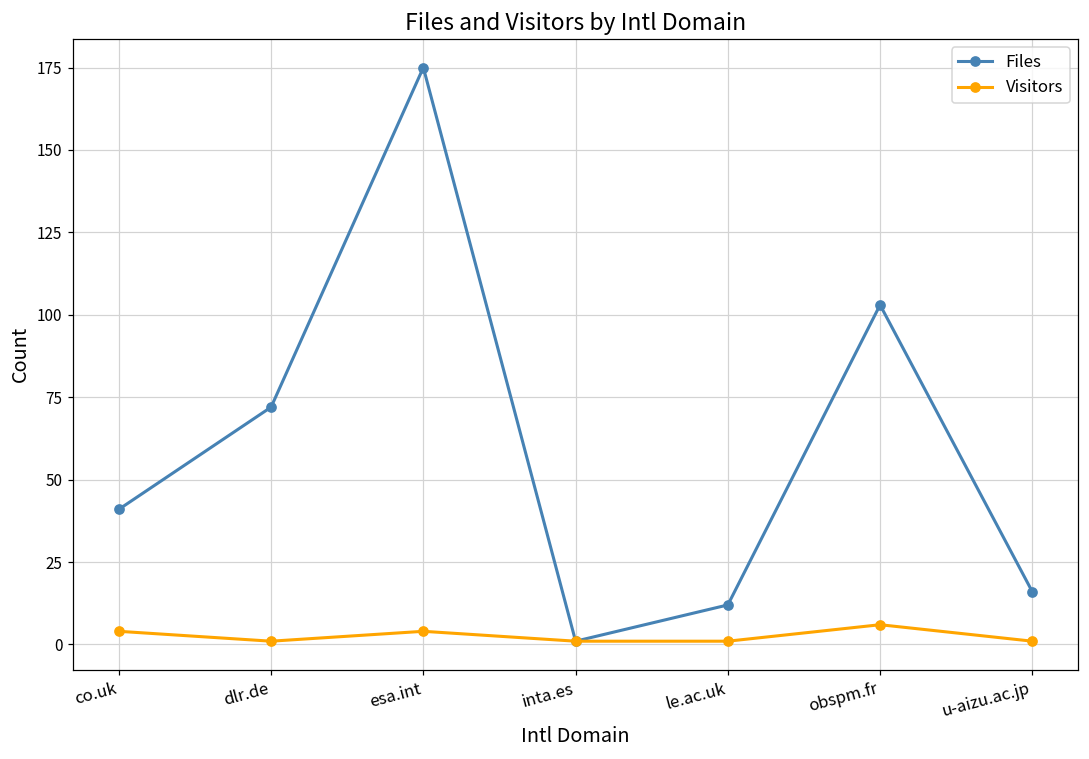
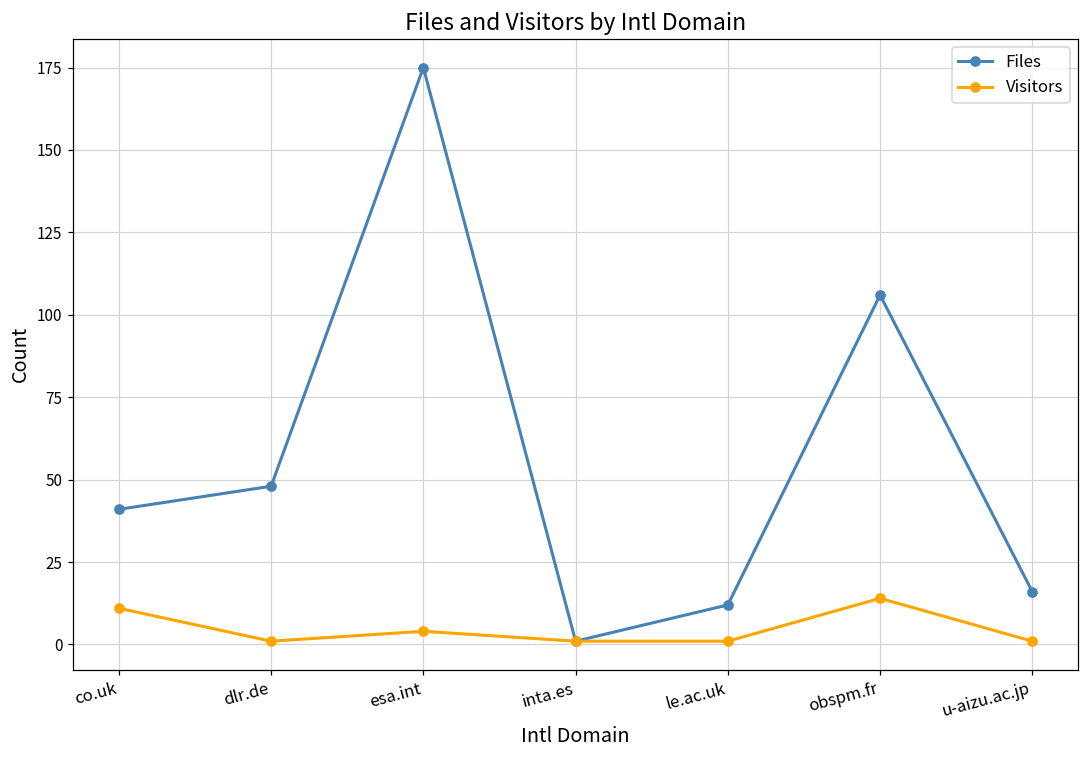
  {
    "Files": {
      "co.uk": 41,
-     "dlr.de": 72,
+     "dlr.de": 48,
      "esa.int": 175,
      "le.ac.uk": 12,
-     "obspm.fr": 103,
+     "obspm.fr": 106,
      "u-aizu.ac.jp": 16
    },
    "Visitors": {
-     "co.uk": 4,
+     "co.uk": 11,
      "dlr.de": 1,
      "esa.int": 4,
      "le.ac.uk": 1,
-     "obspm.fr": 6,
+     "obspm.fr": 14,
      "u-aizu.ac.jp": 1
    }
  }
